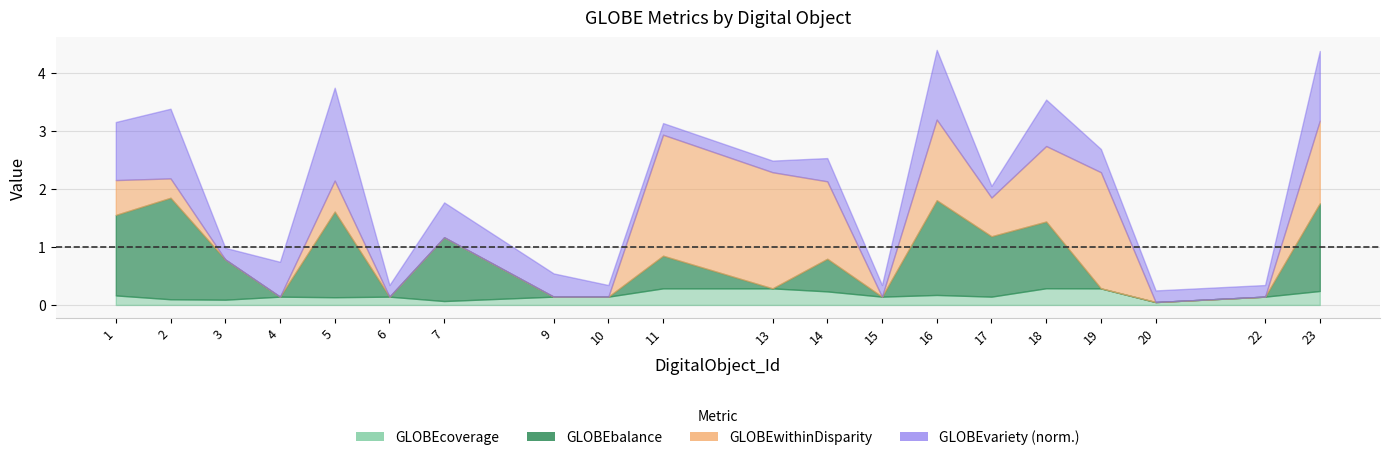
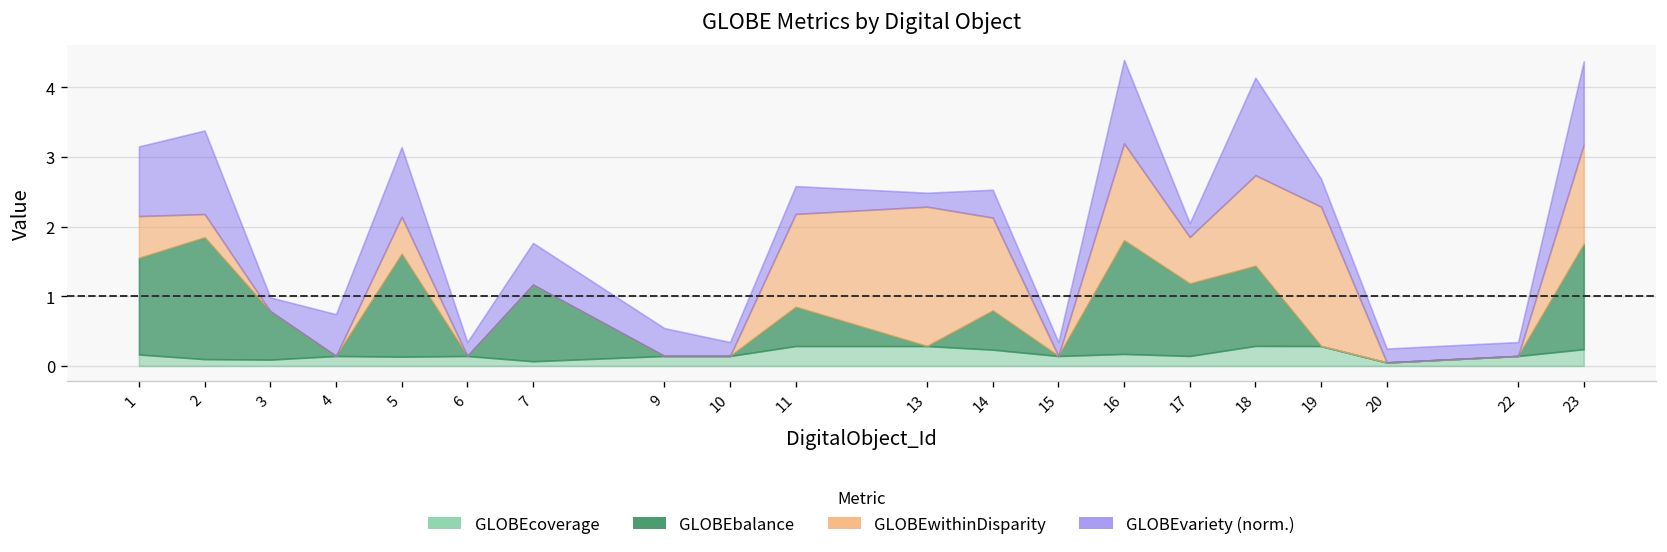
  {
    "GLOBEwithinDisparity": {
      "1": 0.6,
      "2": 0.3,
      "5": 0.5,
-     "11": 2.1,
+     "11": 1.3,
      "13": 2.0,
      "14": 1.3,
      "16": 1.4,
      "17": 0.7,
      "18": 1.3,
      "19": 2.0,
      "23": 1.4
    },
    "GLOBEvariety (norm.)": {
      "1": 1.0,
      "2": 1.2,
      "3": 0.2,
      "4": 0.6,
-     "5": 1.6,
+     "5": 1.0,
      "6": 0.2,
      "7": 0.6,
      "9": 0.4,
      "10": 0.2,
-     "11": 0.2,
+     "11": 0.4,
      "13": 0.2,
      "14": 0.4,
      "15": 0.2,
      "16": 1.2,
      "17": 0.2,
-     "18": 0.8,
+     "18": 1.4,
      "19": 0.4,
      "20": 0.2,
      "22": 0.2,
      "23": 1.2
    }
  }
